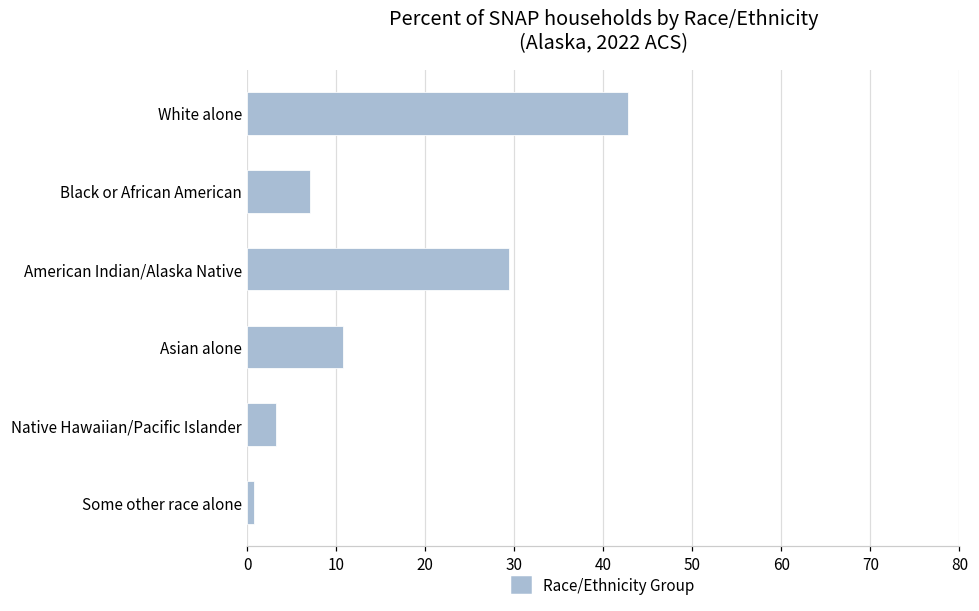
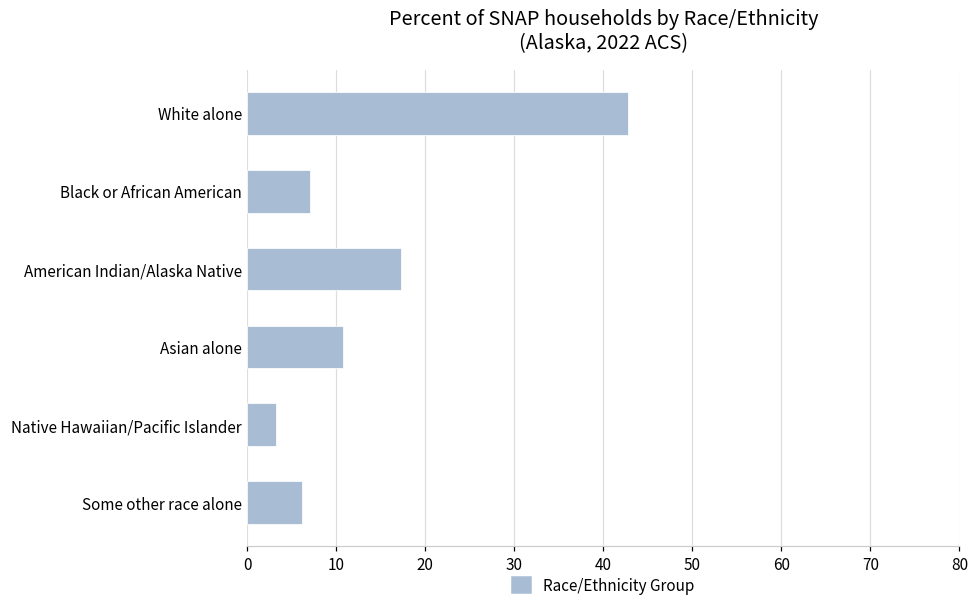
  {
    "White alone": 43,
    "Black or African American": 7,
-   "American Indian/Alaska Native": 29,
+   "American Indian/Alaska Native": 17,
    "Asian alone": 11,
    "Native Hawaiian/Pacific Islander": 3,
-   "Some other race alone": 1
+   "Some other race alone": 6
  }
